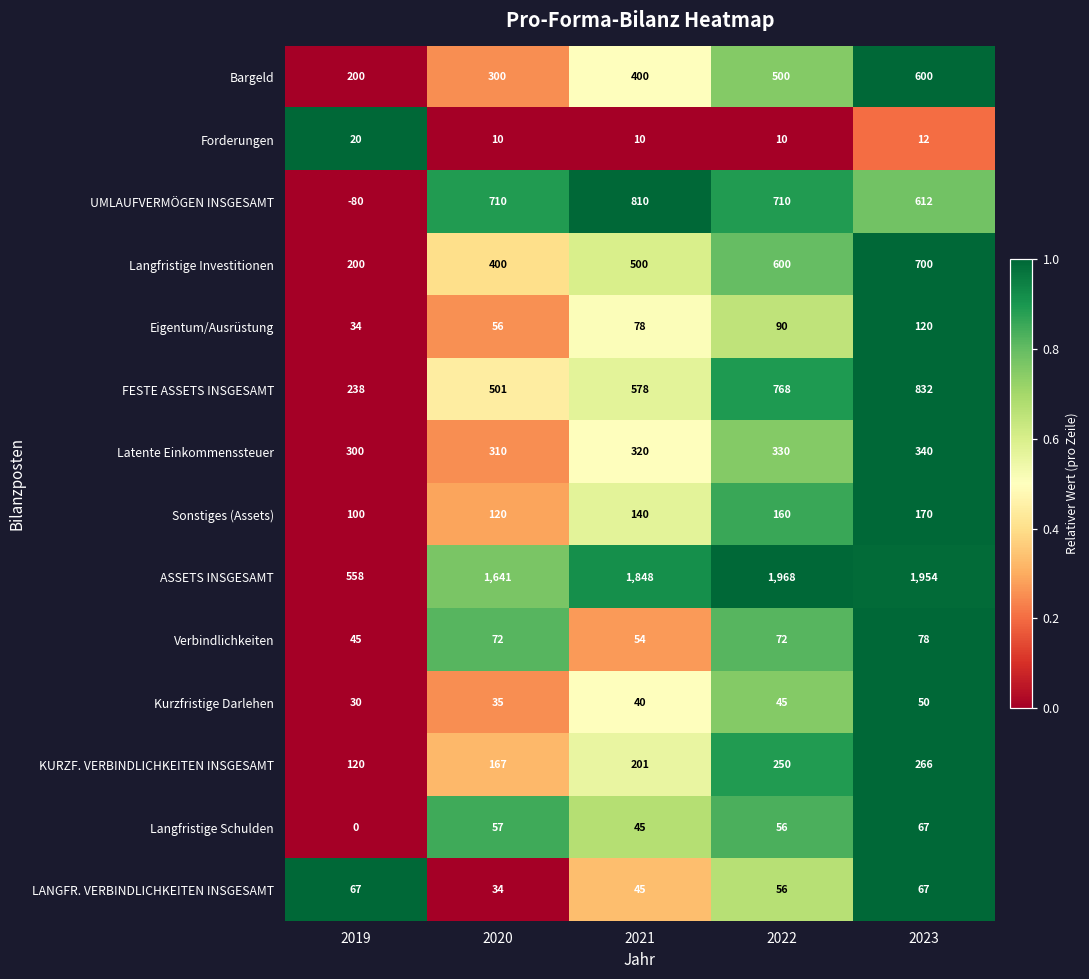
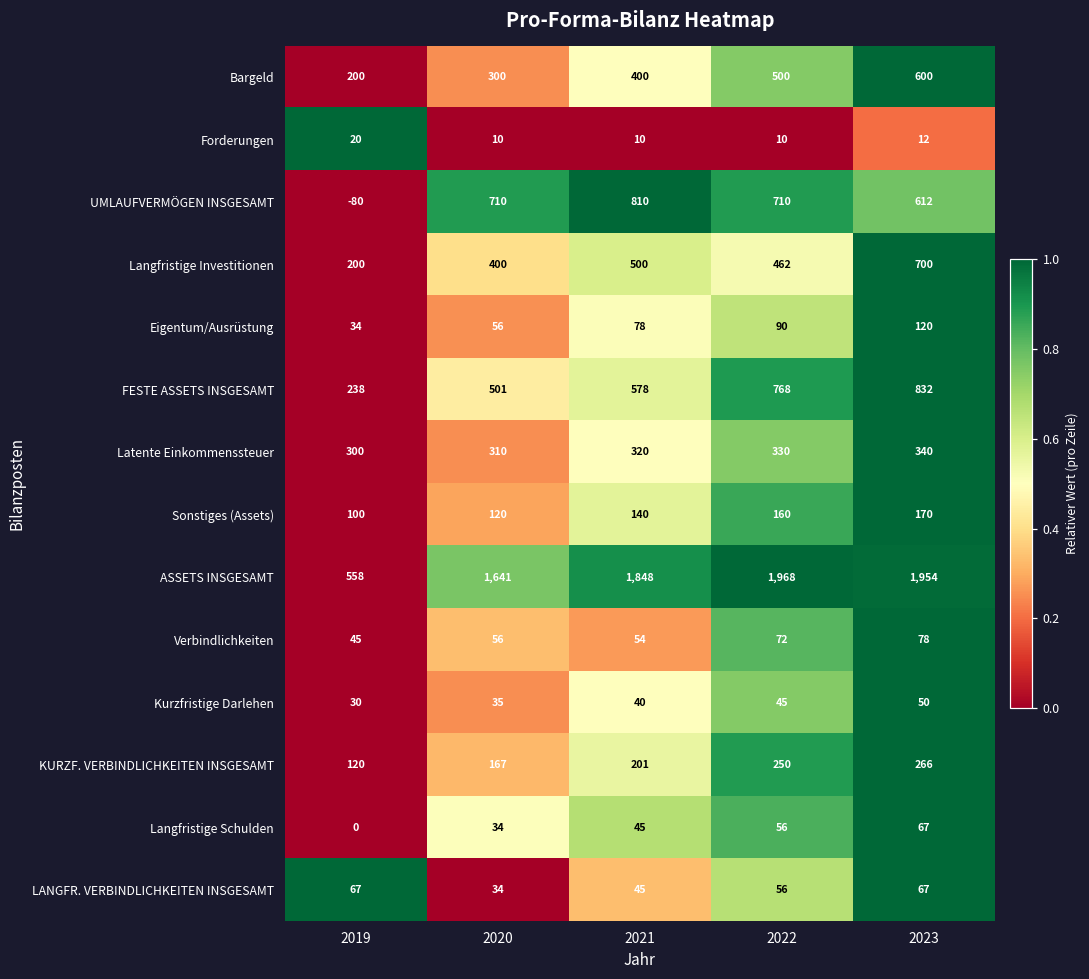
  {
    "Bargeld": {
      "2019": "200",
      "2020": "300",
      "2021": "400",
      "2022": "500",
      "2023": "600"
    },
    "Forderungen": {
      "2019": "20",
      "2020": "10",
      "2021": "10",
      "2022": "10",
      "2023": "12"
    },
    "UMLAUFVERMÖGEN INSGESAMT": {
      "2019": "-80",
      "2020": "710",
      "2021": "810",
      "2022": "710",
      "2023": "612"
    },
    "Langfristige Investitionen": {
      "2019": "200",
      "2020": "400",
      "2021": "500",
-     "2022": "600",
+     "2022": "462",
      "2023": "700"
    },
    "Eigentum/Ausrüstung": {
      "2019": "34",
      "2020": "56",
      "2021": "78",
      "2022": "90",
      "2023": "120"
    },
    "FESTE ASSETS INSGESAMT": {
      "2019": "238",
      "2020": "501",
      "2021": "578",
      "2022": "768",
      "2023": "832"
    },
    "Latente Einkommenssteuer": {
      "2019": "300",
      "2020": "310",
      "2021": "320",
      "2022": "330",
      "2023": "340"
    },
    "Sonstiges (Assets)": {
      "2019": "100",
      "2020": "120",
      "2021": "140",
      "2022": "160",
      "2023": "170"
    },
    "ASSETS INSGESAMT": {
      "2019": "558",
      "2020": "1,641",
      "2021": "1,848",
      "2022": "1,968",
      "2023": "1,954"
    },
    "Verbindlichkeiten": {
      "2019": "45",
-     "2020": "72",
+     "2020": "56",
      "2021": "54",
      "2022": "72",
      "2023": "78"
    },
    "Kurzfristige Darlehen": {
      "2019": "30",
      "2020": "35",
      "2021": "40",
      "2022": "45",
      "2023": "50"
    },
    "KURZF. VERBINDLICHKEITEN INSGESAMT": {
      "2019": "120",
      "2020": "167",
      "2021": "201",
      "2022": "250",
      "2023": "266"
    },
    "Langfristige Schulden": {
      "2019": "0",
-     "2020": "57",
+     "2020": "34",
      "2021": "45",
      "2022": "56",
      "2023": "67"
    },
    "LANGFR. VERBINDLICHKEITEN INSGESAMT": {
      "2019": "67",
      "2020": "34",
      "2021": "45",
      "2022": "56",
      "2023": "67"
    }
  }
